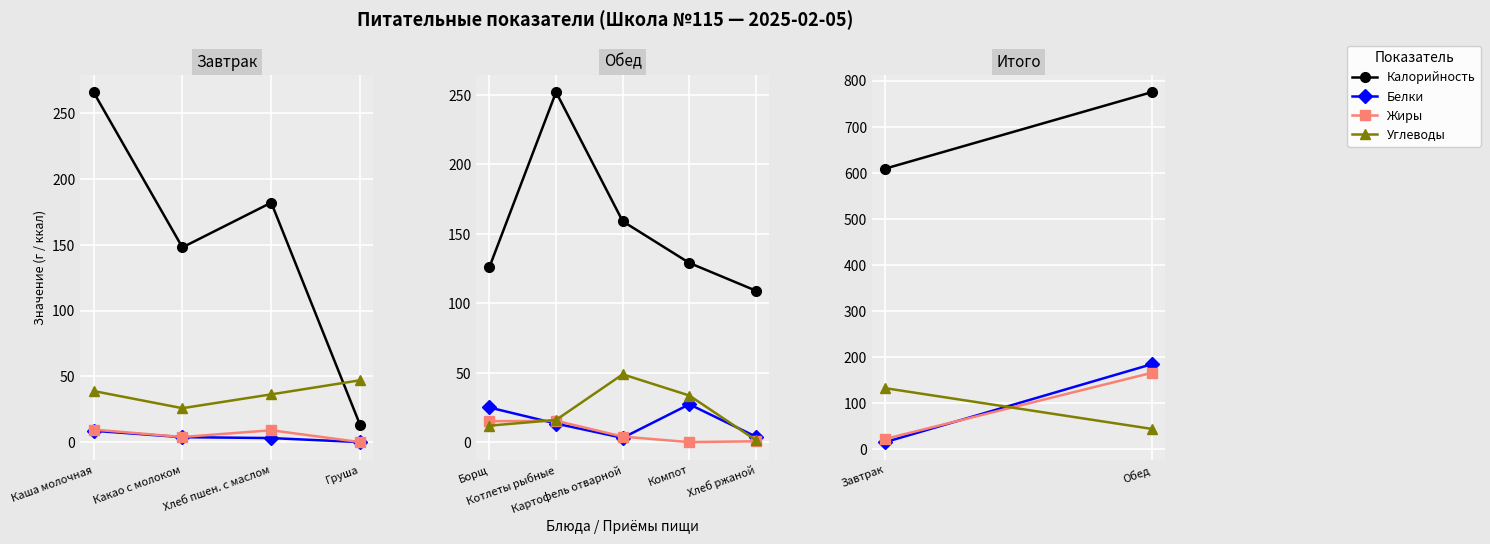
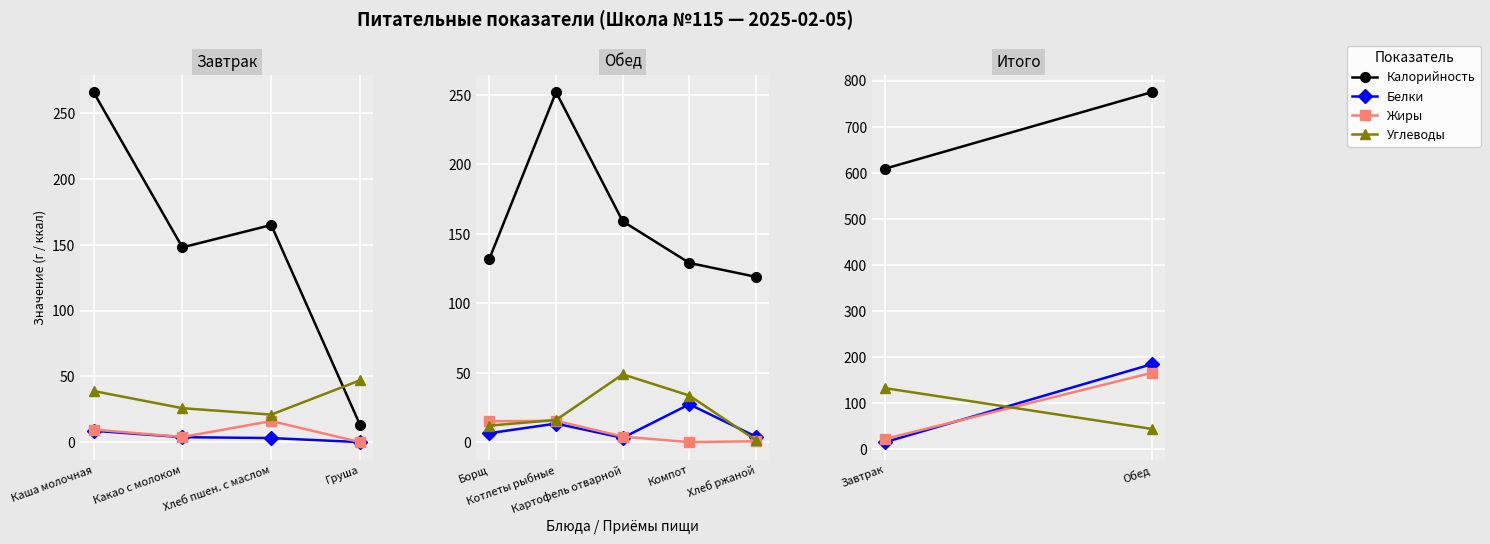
  {
    "Завтрак": {
      "Калорийность": {
        "Каша молочная": 266,
        "Какао с молоком": 148,
-       "Хлеб пшен. с маслом": 182,
+       "Хлеб пшен. с маслом": 165,
        "Груша": 13
      },
      "Белки": {
        "Хлеб пшен. с маслом": 3
      },
      "Жиры": {
-       "Хлеб пшен. с маслом": 9
+       "Хлеб пшен. с маслом": 16
      },
      "Углеводы": {
        "Каша молочная": 39,
        "Какао с молоком": 26,
-       "Хлеб пшен. с маслом": 36,
+       "Хлеб пшен. с маслом": 21,
        "Груша": 47
      }
    },
    "Обед": {
      "Калорийность": {
-       "Борщ": 126,
+       "Борщ": 132,
        "Котлеты рыбные": 252,
        "Картофель отварной": 159,
        "Компот": 129,
-       "Хлеб ржаной": 109
+       "Хлеб ржаной": 119
      },
      "Белки": {
-       "Борщ": 25,
+       "Борщ": 6,
        "Котлеты рыбные": 13,
        "Компот": 27,
        "Хлеб ржаной": 4
      },
      "Жиры": {
        "Борщ": 15,
        "Компот": 0
      },
      "Углеводы": {
        "Борщ": 12,
        "Картофель отварной": 49,
        "Компот": 34
      }
    },
    "Итого": {
      "Калорийность": {
        "Завтрак": 610,
        "Обед": 780
      },
      "Белки": {
        "Завтрак": 20,
        "Обед": 180
      },
      "Жиры": {
        "Завтрак": 20,
        "Обед": 170
      },
      "Углеводы": {
        "Завтрак": 130,
        "Обед": 40
      }
    }
  }
